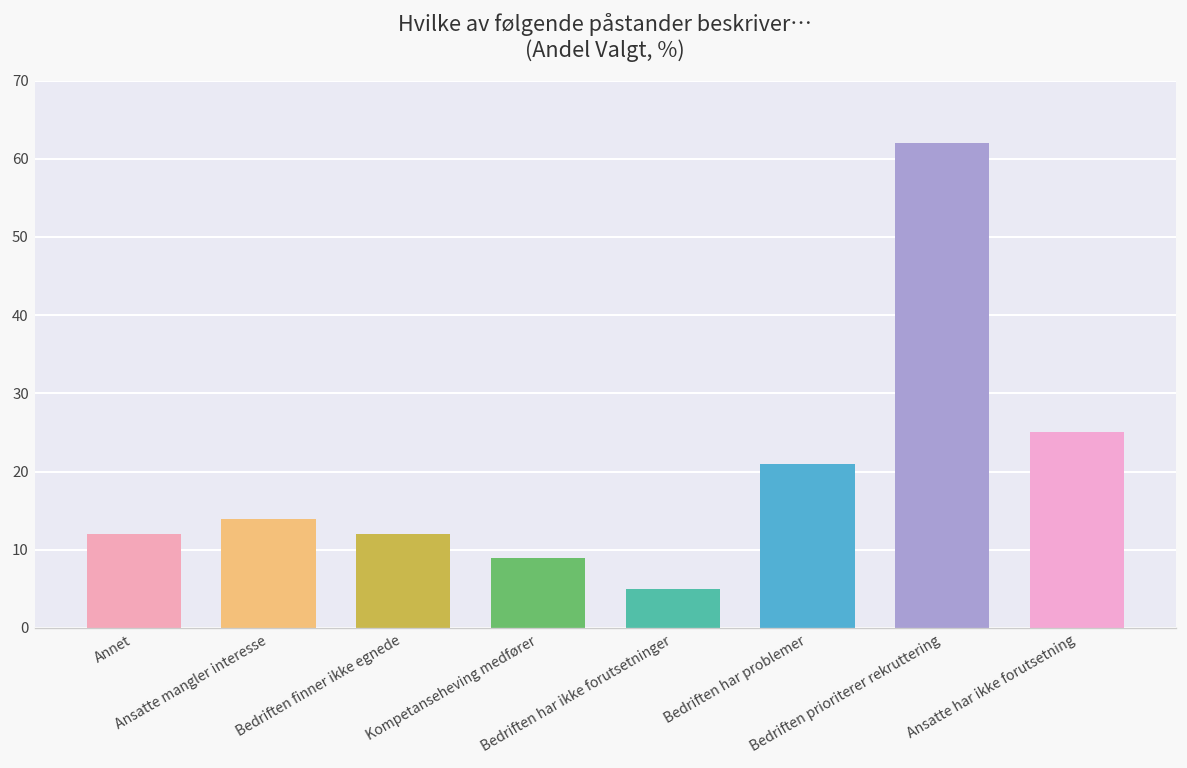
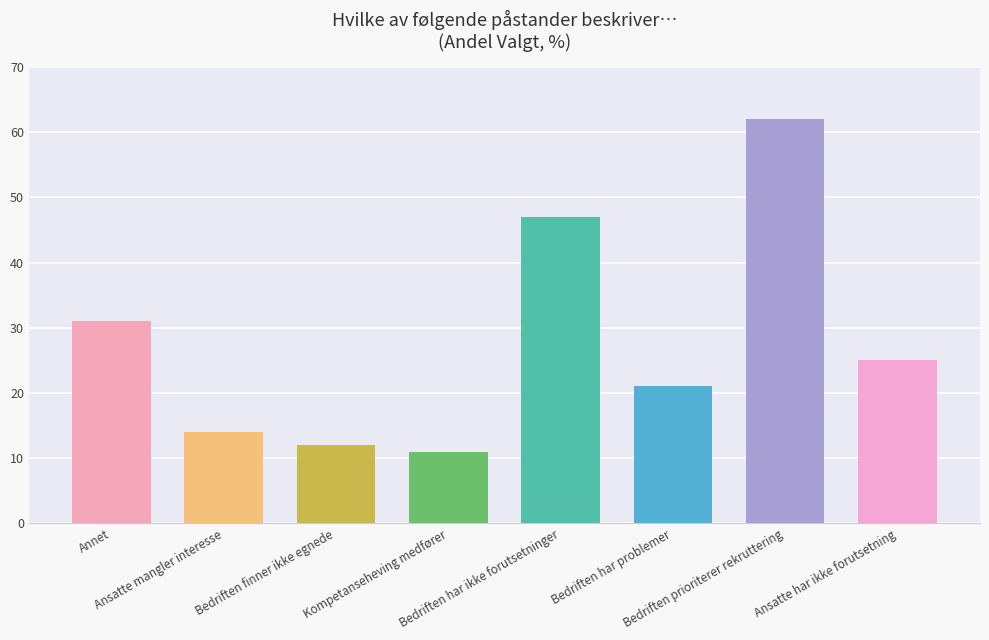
  {
-   "Annet": 12,
+   "Annet": 31,
    "Ansatte mangler interesse": 14,
    "Bedriften finner ikke egnede": 12,
-   "Kompetanseheving medfører": 9,
-   "Bedriften har ikke forutsetninger": 5,
+   "Kompetanseheving medfører": 11,
+   "Bedriften har ikke forutsetninger": 47,
    "Bedriften har problemer": 21,
    "Bedriften prioriterer rekruttering": 62,
    "Ansatte har ikke forutsetning": 25
  }
